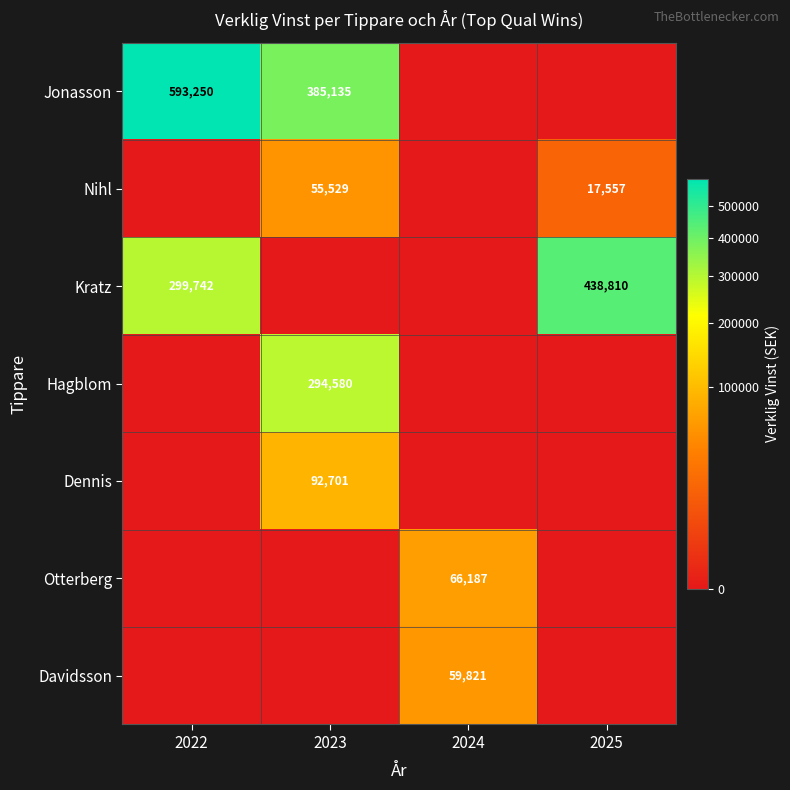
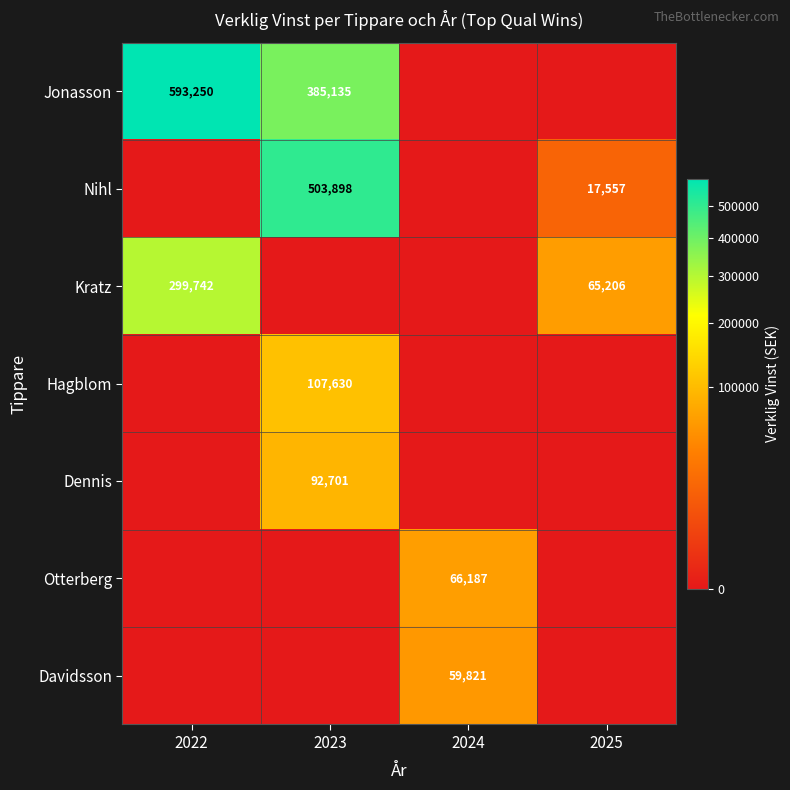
  {
    "Jonasson": {
      "2022": "593,250",
      "2023": "385,135"
    },
    "Nihl": {
-     "2023": "55,529",
+     "2023": "503,898",
      "2025": "17,557"
    },
    "Kratz": {
      "2022": "299,742",
-     "2025": "438,810"
+     "2025": "65,206"
    },
    "Hagblom": {
-     "2023": "294,580"
+     "2023": "107,630"
    },
    "Dennis": {
      "2023": "92,701"
    },
    "Otterberg": {
      "2024": "66,187"
    },
    "Davidsson": {
      "2024": "59,821"
    }
  }
